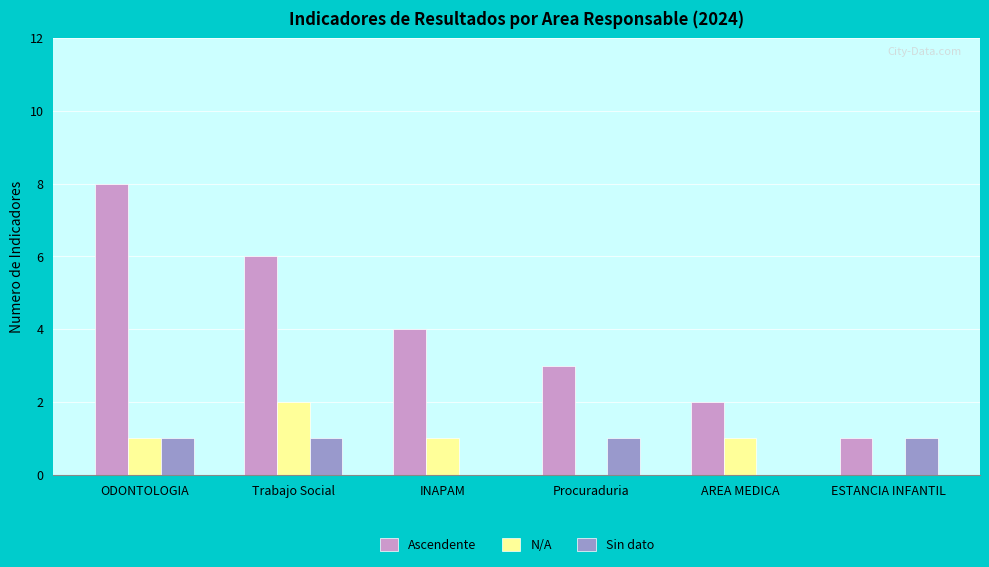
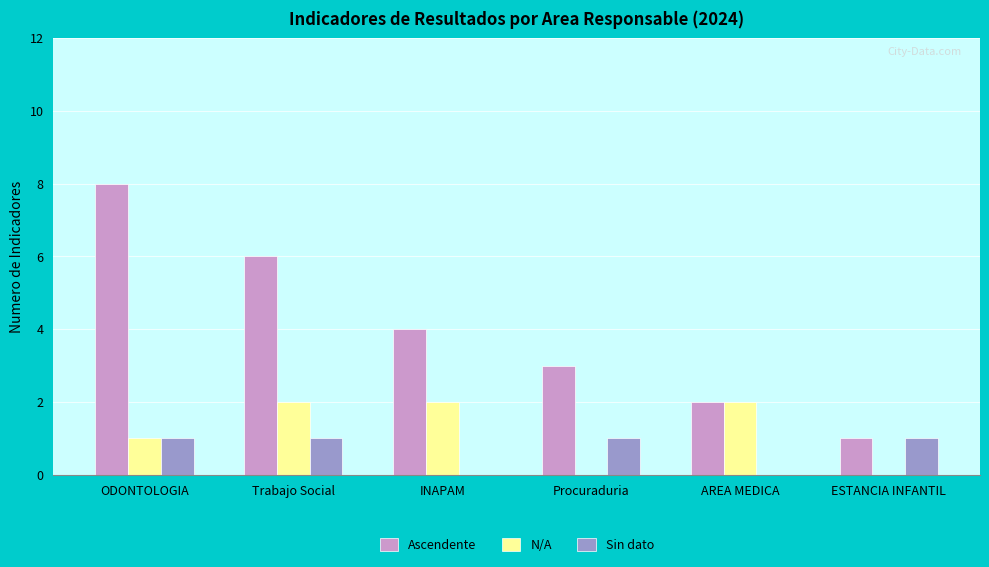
  {
    "N/A": {
      "ODONTOLOGIA": 1,
      "Trabajo Social": 2,
-     "INAPAM": 1,
+     "INAPAM": 2,
      "Procuraduria": 0,
-     "AREA MEDICA": 1,
+     "AREA MEDICA": 2,
      "ESTANCIA INFANTIL": 0
    }
  }
